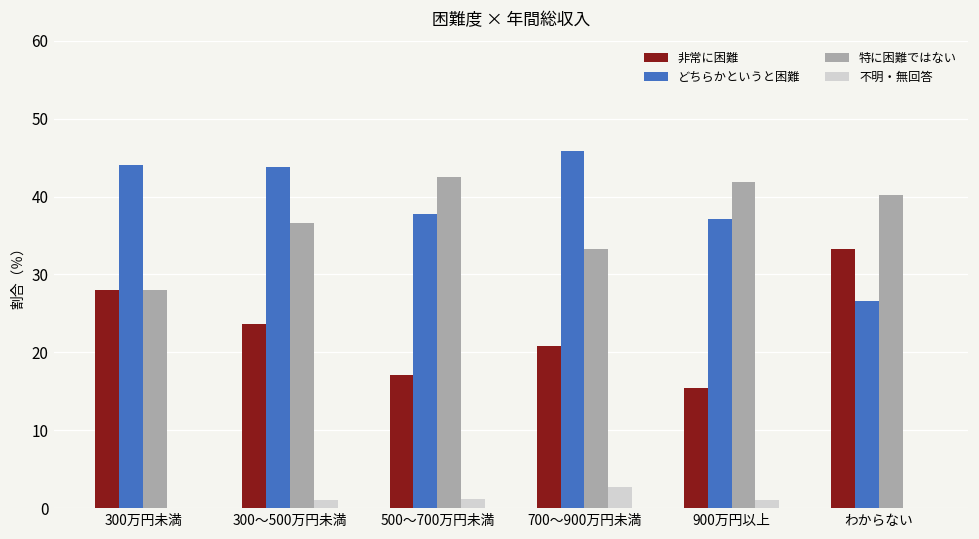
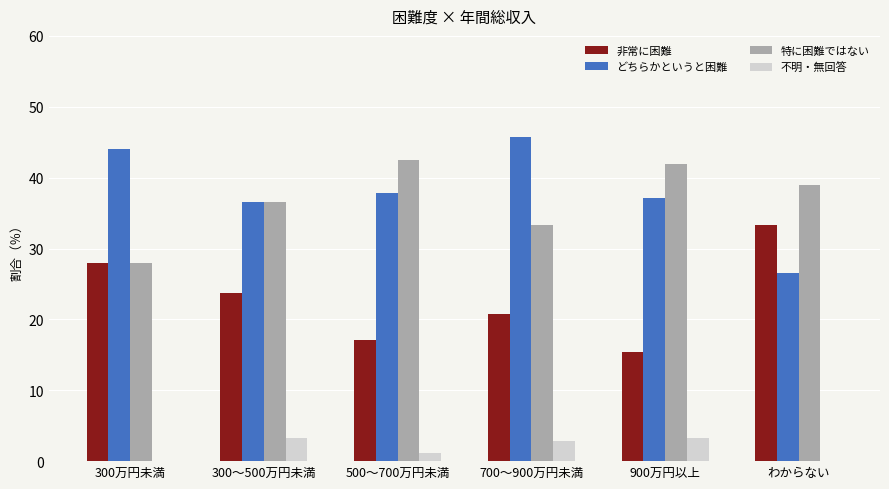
  {
    "非常に困難": {
      "300万円未満": 28,
      "300～500万円未満": 24,
      "500～700万円未満": 17,
      "700～900万円未満": 21,
      "900万円以上": 15,
      "わからない": 33
    },
    "どちらかというと困難": {
      "300万円未満": 44,
-     "300～500万円未満": 44,
+     "300～500万円未満": 37,
      "500～700万円未満": 38,
      "700～900万円未満": 46,
      "900万円以上": 37,
      "わからない": 27
    },
    "特に困難ではない": {
      "300万円未満": 28,
      "300～500万円未満": 37,
      "500～700万円未満": 43,
      "700～900万円未満": 33,
      "900万円以上": 42,
-     "わからない": 40
+     "わからない": 39
    },
    "不明・無回答": {
      "300万円未満": 0,
-     "300～500万円未満": 1,
+     "300～500万円未満": 3,
      "500～700万円未満": 1,
      "700～900万円未満": 3,
-     "900万円以上": 1,
+     "900万円以上": 3,
      "わからない": 0
    }
  }
